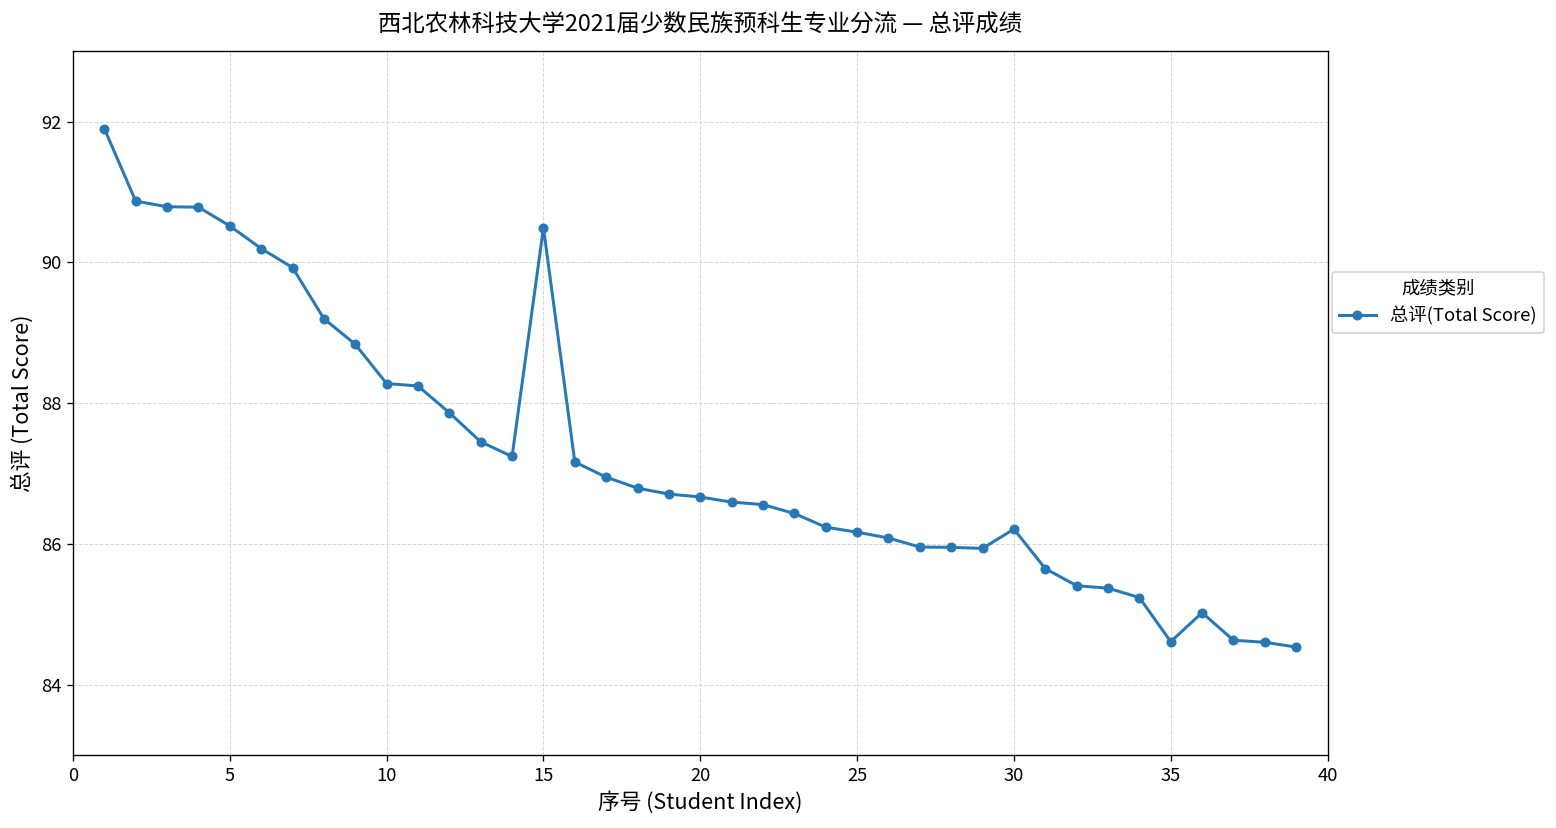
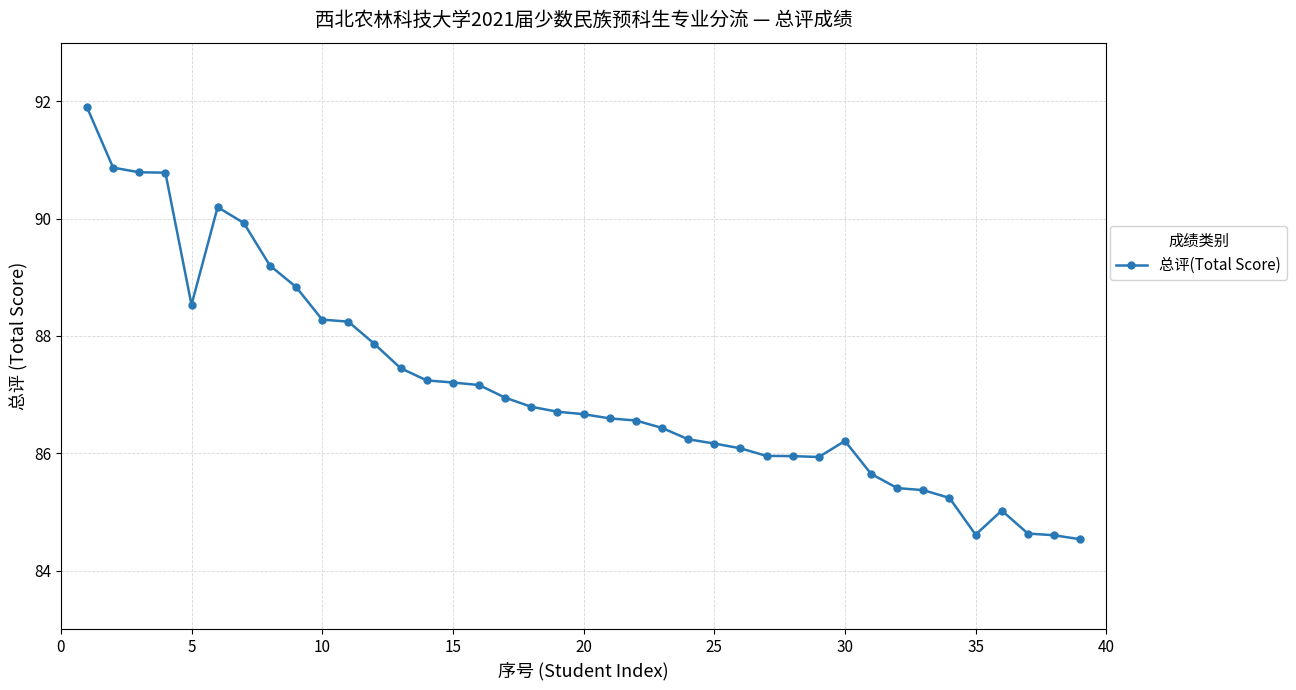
  {
-   "5": 90.5,
+   "5": 88.5,
    "10": 88.3,
-   "15": 90.5,
+   "15": 87.2,
    "20": 86.7,
    "25": 86.2,
    "30": 86.2,
    "35": 84.6
  }
